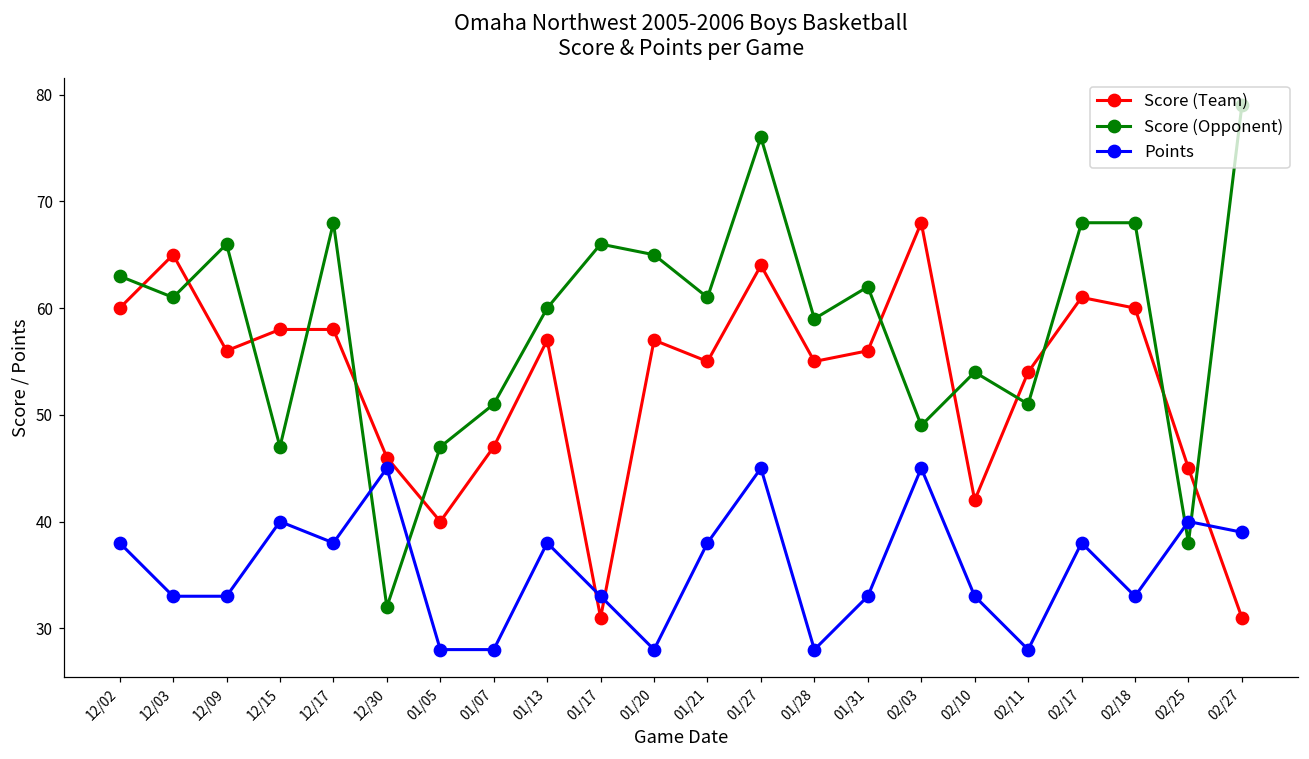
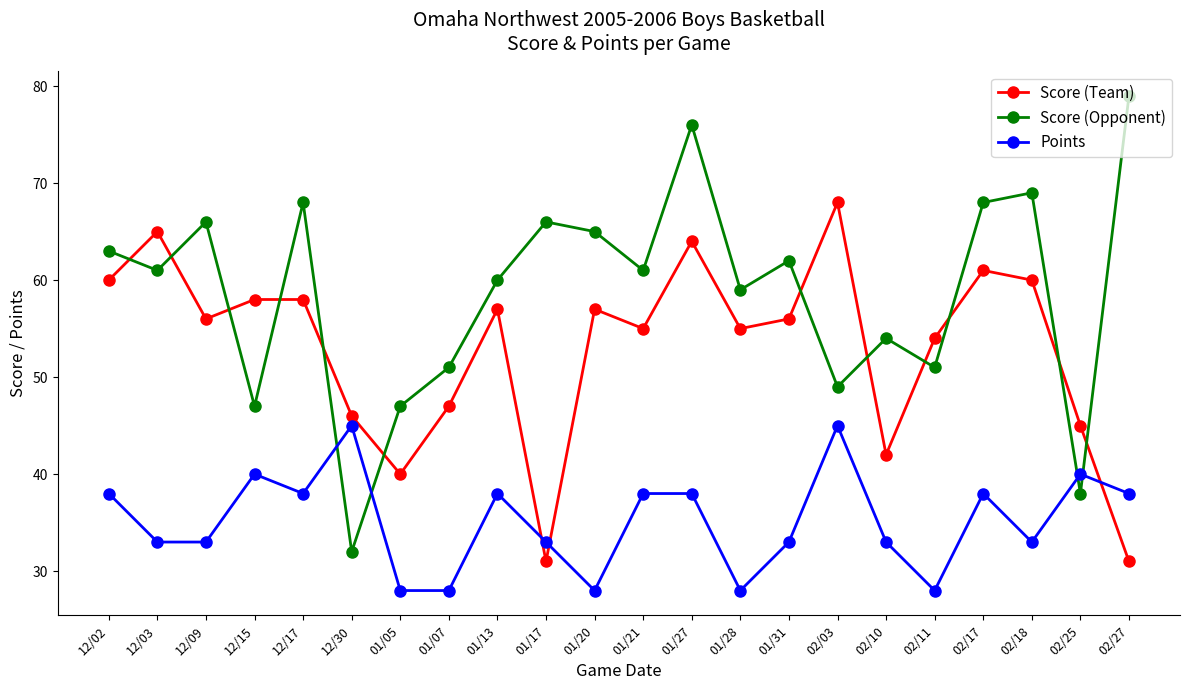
  {
    "Score (Team)": {
      "12/02": 60,
      "12/03": 65,
      "12/09": 56,
      "12/15": 58,
      "12/17": 58,
      "12/30": 46,
      "01/05": 40,
      "01/07": 47,
      "01/13": 57,
      "01/17": 31,
      "01/20": 57,
      "01/21": 55,
      "01/27": 64,
      "01/28": 55,
      "01/31": 56,
      "02/03": 68,
      "02/10": 42,
      "02/11": 54,
      "02/17": 61,
      "02/18": 60,
      "02/25": 45,
      "02/27": 31
    },
    "Score (Opponent)": {
      "12/02": 63,
      "12/03": 61,
      "12/09": 66,
      "12/15": 47,
      "12/17": 68,
      "12/30": 32,
      "01/05": 47,
      "01/07": 51,
      "01/13": 60,
      "01/17": 66,
      "01/20": 65,
      "01/21": 61,
      "01/27": 76,
      "01/28": 59,
      "01/31": 62,
      "02/03": 49,
      "02/10": 54,
      "02/11": 51,
      "02/17": 68,
-     "02/18": 68,
+     "02/18": 69,
      "02/25": 38
    },
    "Points": {
      "12/02": 38,
      "12/03": 33,
      "12/09": 33,
      "12/15": 40,
      "12/17": 38,
      "12/30": 45,
      "01/05": 28,
      "01/07": 28,
      "01/13": 38,
      "01/17": 33,
      "01/20": 28,
      "01/21": 38,
-     "01/27": 45,
+     "01/27": 38,
      "01/28": 28,
      "01/31": 33,
      "02/03": 45,
      "02/10": 33,
      "02/11": 28,
      "02/17": 38,
      "02/18": 33,
      "02/25": 40,
-     "02/27": 39
+     "02/27": 38
    }
  }
